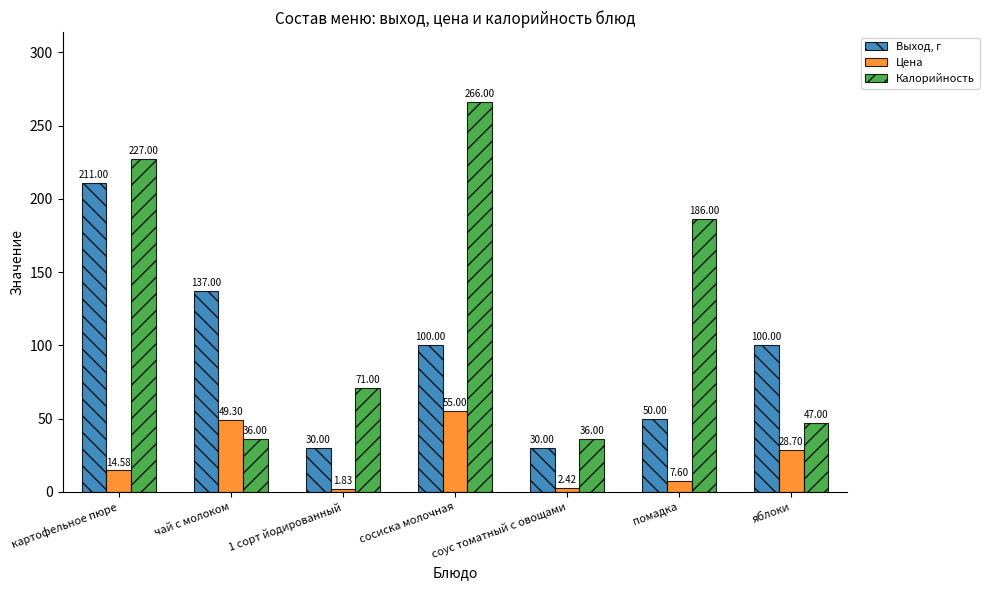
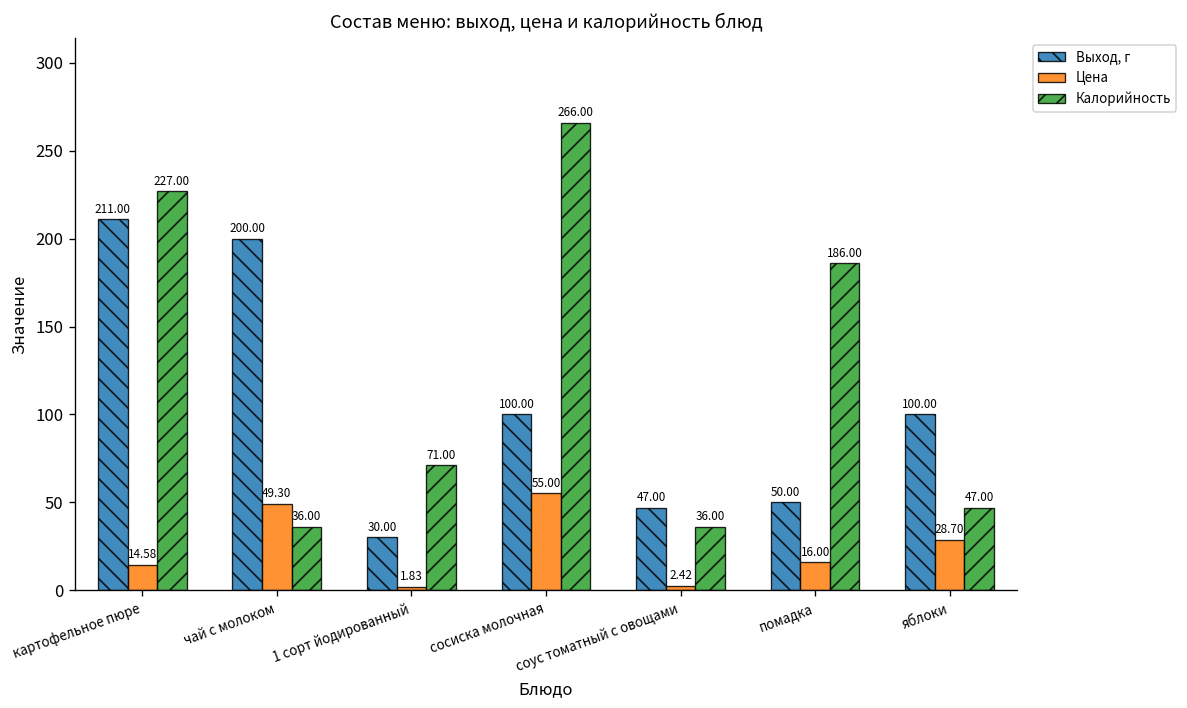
  {
    "Выход, г": {
      "картофельное пюре": 211.00,
-     "чай с молоком": 137.00,
+     "чай с молоком": 200.00,
      "1 сорт йодированный": 30.00,
      "сосиска молочная": 100.00,
-     "соус томатный с овощами": 30.00,
+     "соус томатный с овощами": 47.00,
      "помадка": 50.00,
      "яблоки": 100.00
    },
    "Цена": {
      "картофельное пюре": 14.58,
      "чай с молоком": 49.30,
      "1 сорт йодированный": 1.83,
      "сосиска молочная": 55.00,
      "соус томатный с овощами": 2.42,
-     "помадка": 7.60,
+     "помадка": 16.00,
      "яблоки": 28.70
    },
    "Калорийность": {
      "картофельное пюре": 227.00,
      "чай с молоком": 36.00,
      "1 сорт йодированный": 71.00,
      "сосиска молочная": 266.00,
      "соус томатный с овощами": 36.00,
      "помадка": 186.00,
      "яблоки": 47.00
    }
  }
